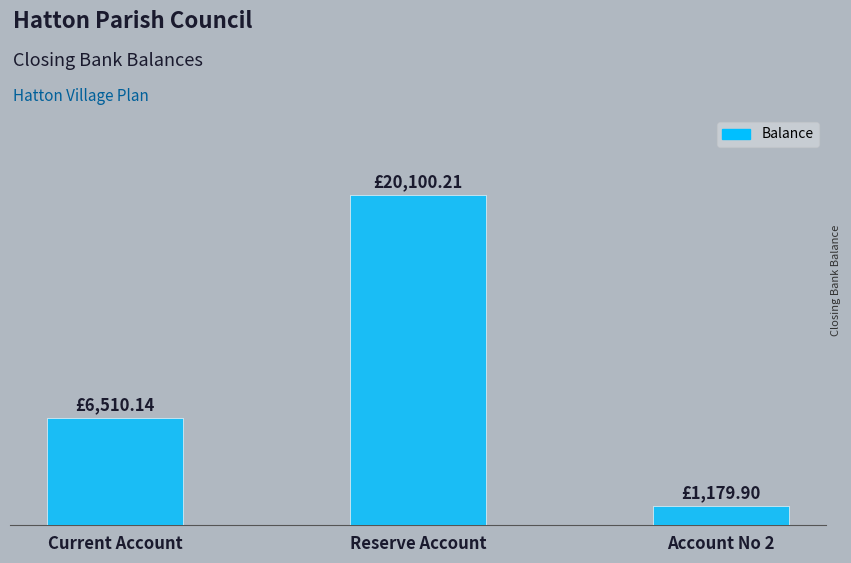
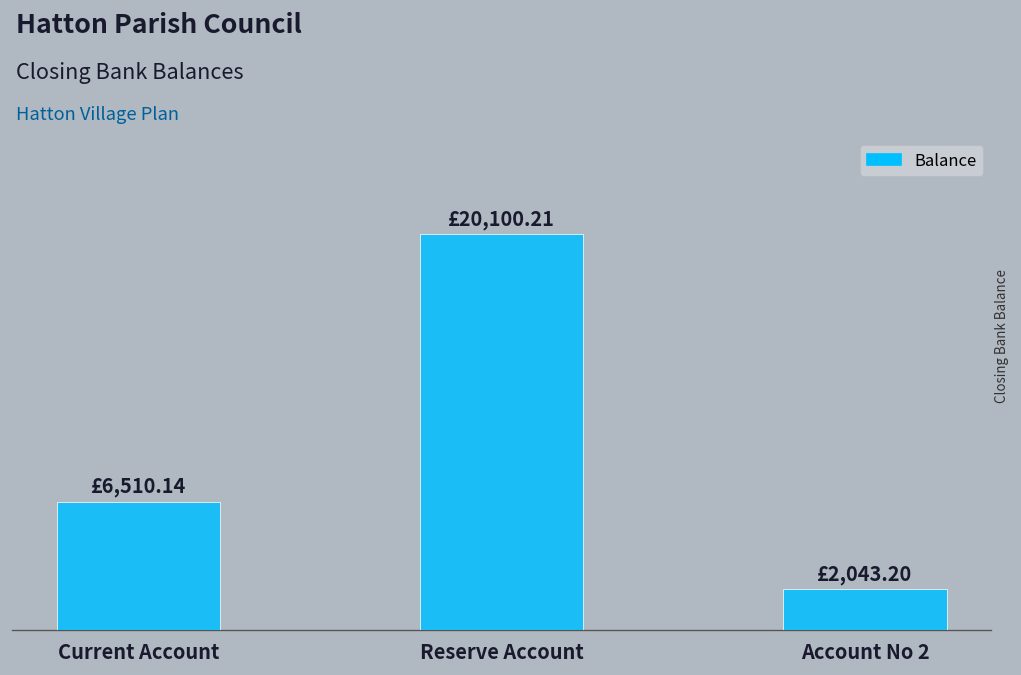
  {
    "Current Account": "£6,510.14",
    "Reserve Account": "£20,100.21",
-   "Account No 2": "£1,179.90"
+   "Account No 2": "£2,043.20"
  }
